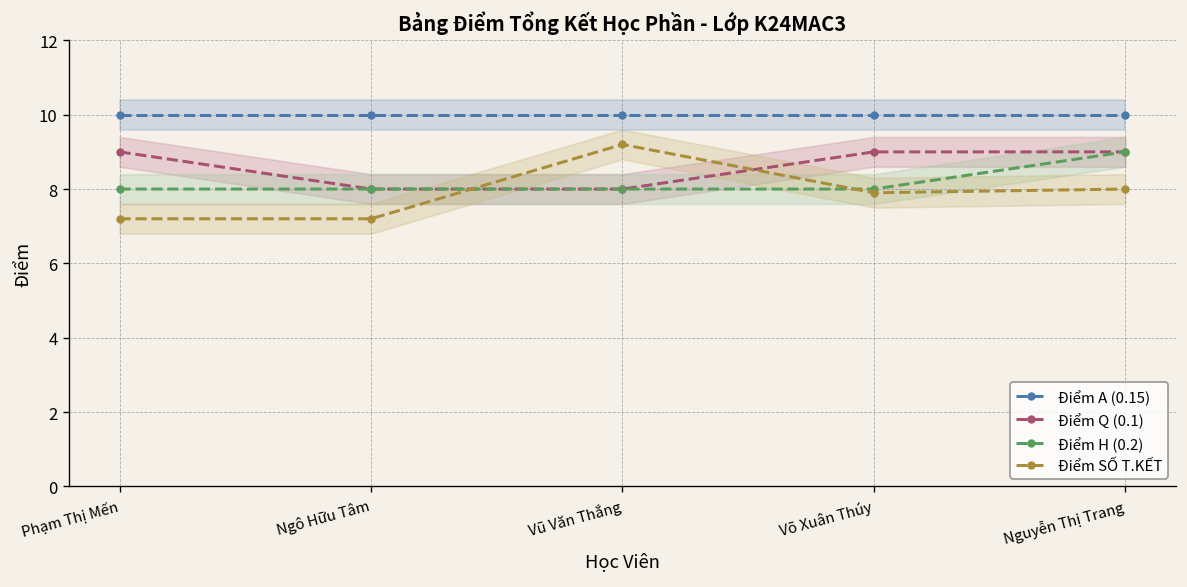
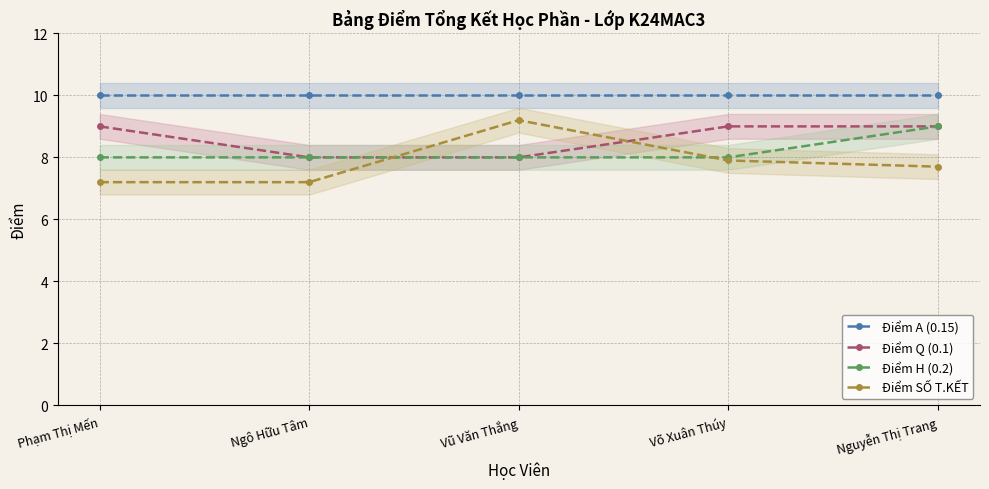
  {
    "Điểm A (0.15)": {
      "Phạm Thị Mến": 10.0,
      "Ngô Hữu Tâm": 10.0,
      "Vũ Văn Thắng": 10.0,
      "Võ Xuân Thúy": 10.0,
      "Nguyễn Thị Trang": 10.0
    },
    "Điểm Q (0.1)": {
      "Phạm Thị Mến": 9.0,
      "Võ Xuân Thúy": 9.0
    },
    "Điểm H (0.2)": {
      "Phạm Thị Mến": 8.0,
      "Võ Xuân Thúy": 8.0
    },
    "Điểm SỐ T.KẾT": {
      "Phạm Thị Mến": 7.2,
      "Ngô Hữu Tâm": 7.2,
      "Vũ Văn Thắng": 9.2,
      "Võ Xuân Thúy": 7.9,
-     "Nguyễn Thị Trang": 8.0
+     "Nguyễn Thị Trang": 7.7
    }
  }
